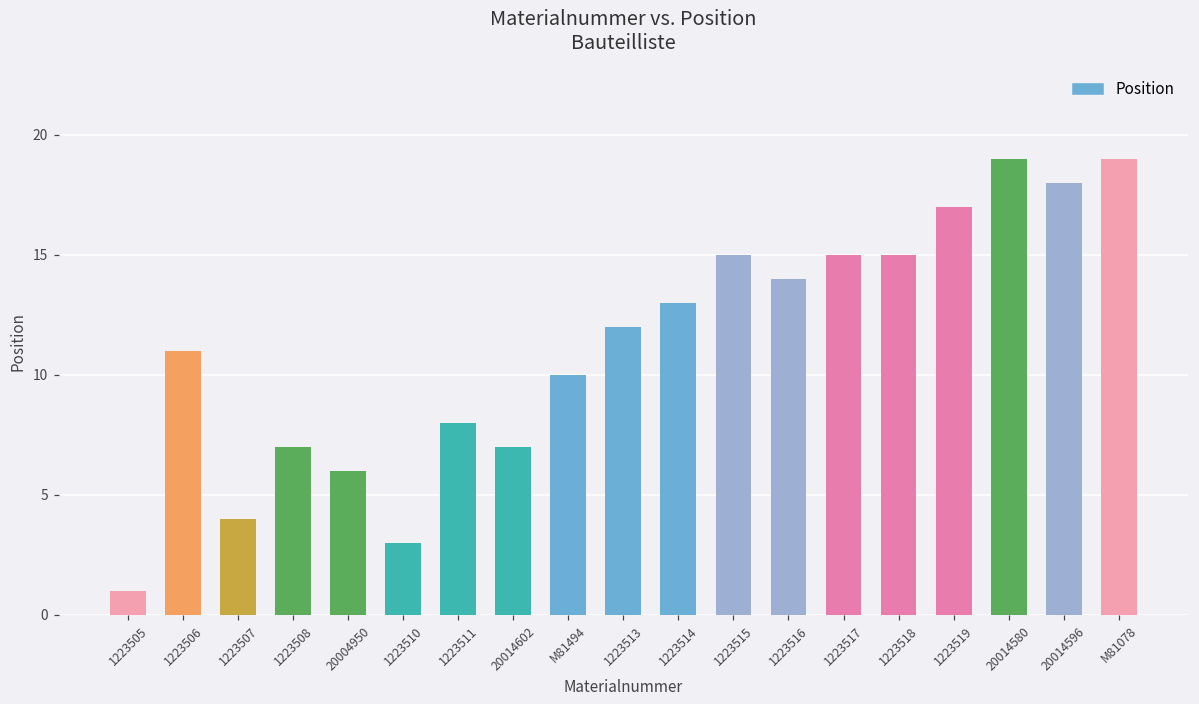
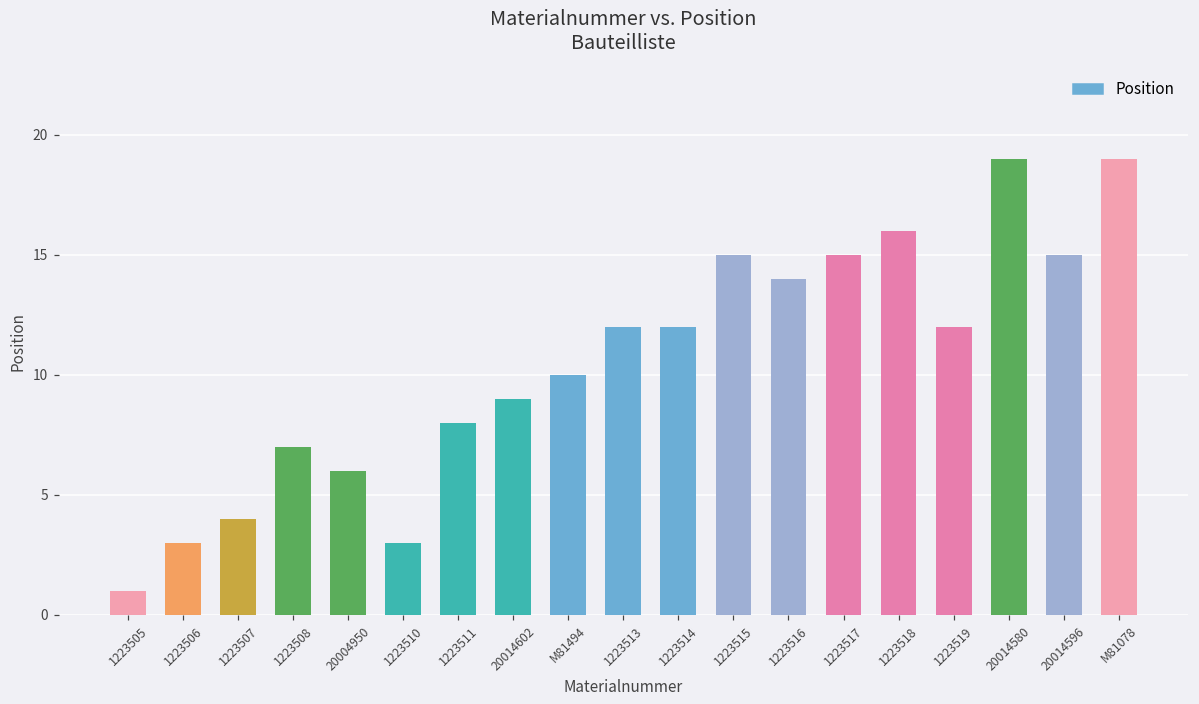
  {
    "1223505": 1,
-   "1223506": 11,
+   "1223506": 3,
    "1223507": 4,
    "1223508": 7,
    "20004950": 6,
    "1223510": 3,
    "1223511": 8,
-   "20014602": 7,
+   "20014602": 9,
    "M81494": 10,
    "1223513": 12,
-   "1223514": 13,
+   "1223514": 12,
    "1223515": 15,
    "1223516": 14,
    "1223517": 15,
-   "1223518": 15,
-   "1223519": 17,
+   "1223518": 16,
+   "1223519": 12,
    "20014580": 19,
-   "20014596": 18,
+   "20014596": 15,
    "M81078": 19
  }
